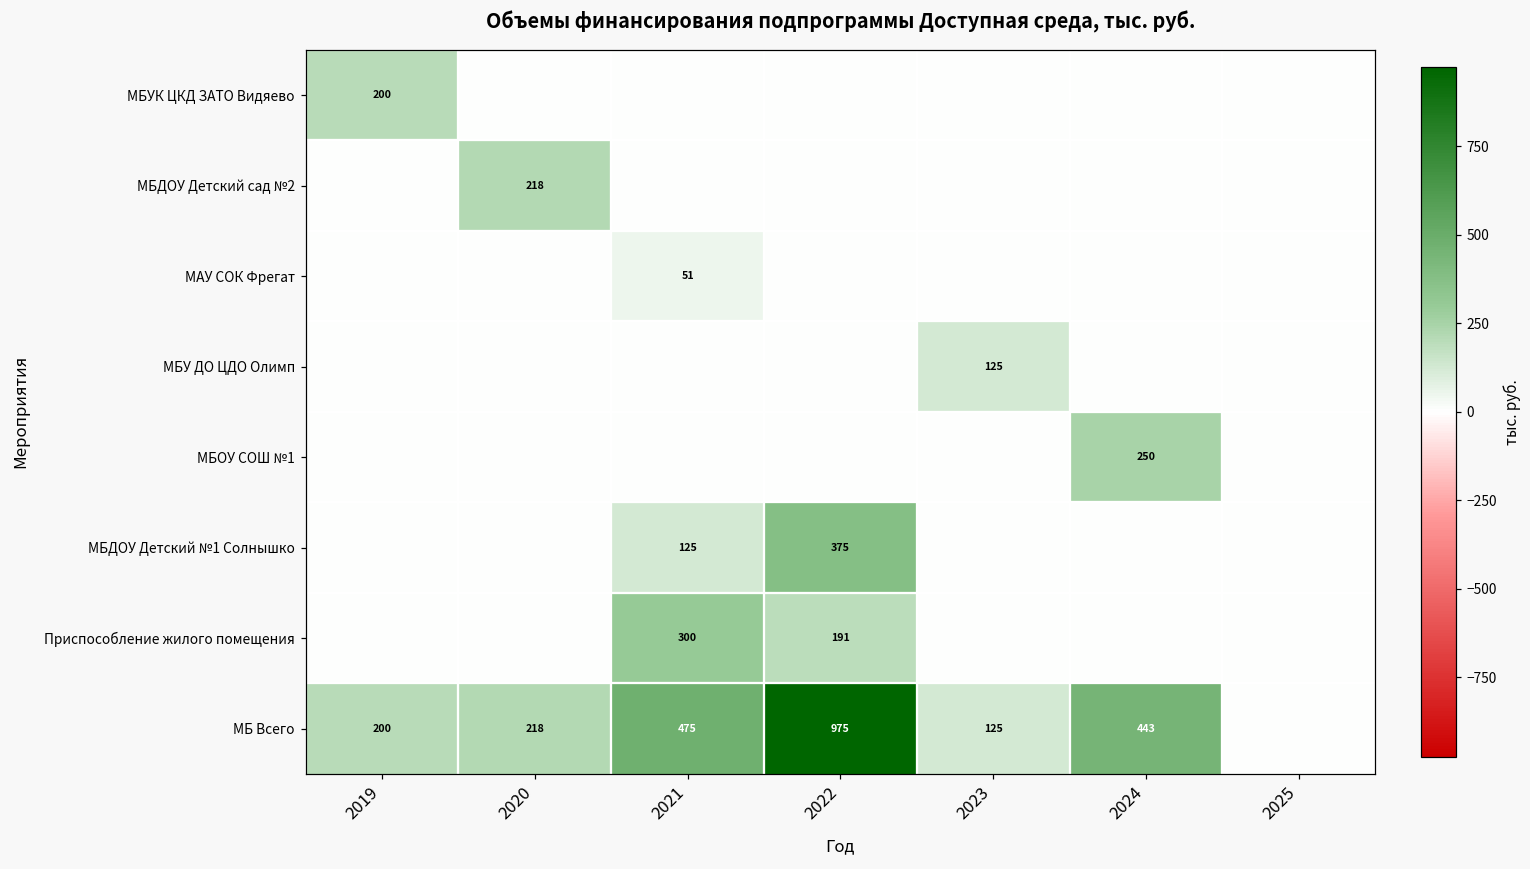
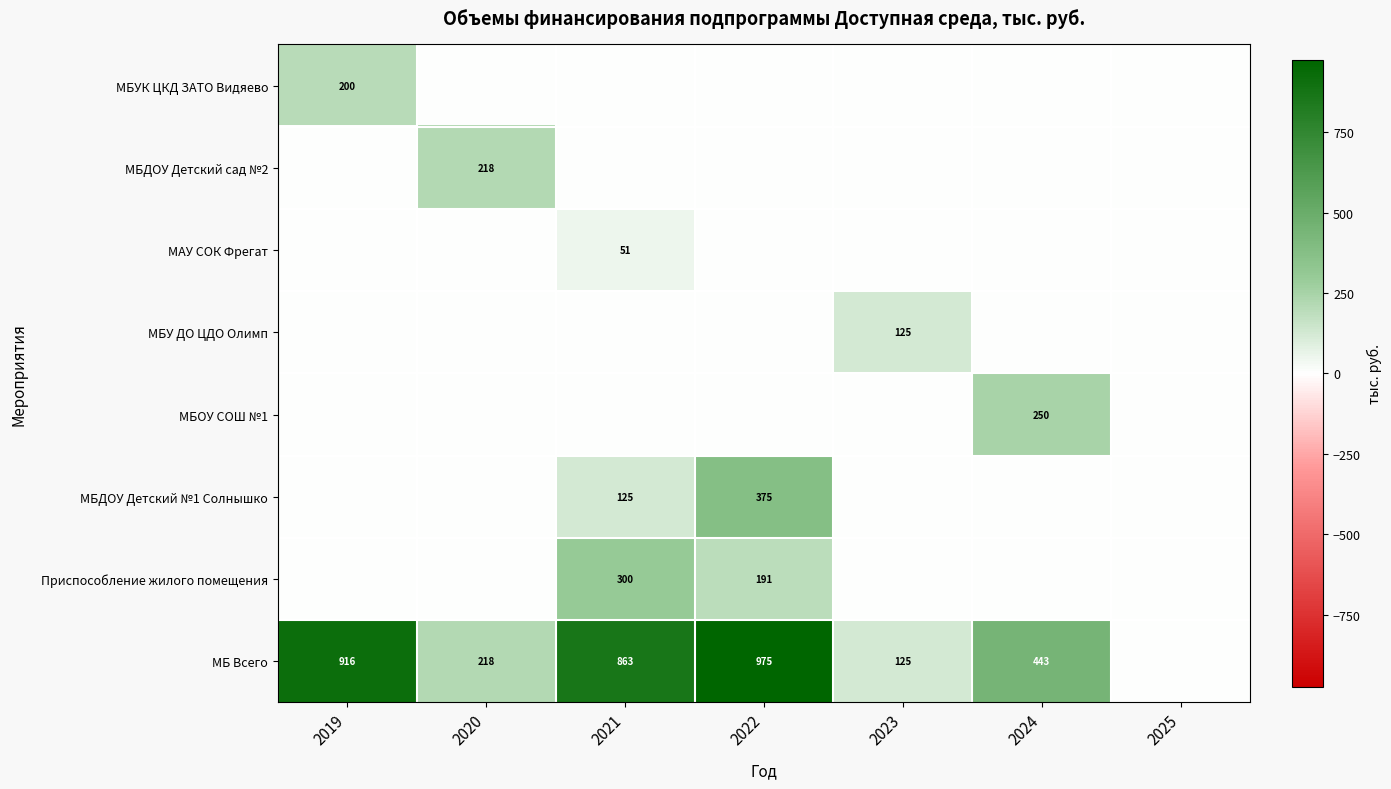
  {
    "МБУК ЦКД ЗАТО Видяево": {
      "2019": 200
    },
    "МБДОУ Детский сад №2": {
      "2020": 218
    },
    "МАУ СОК Фрегат": {
      "2021": 51
    },
    "МБУ ДО ЦДО Олимп": {
      "2023": 125
    },
    "МБОУ СОШ №1": {
      "2024": 250
    },
    "МБДОУ Детский №1 Солнышко": {
      "2021": 125,
      "2022": 375
    },
    "Приспособление жилого помещения": {
      "2021": 300,
      "2022": 191
    },
    "МБ Всего": {
-     "2019": 200,
+     "2019": 916,
      "2020": 218,
-     "2021": 475,
+     "2021": 863,
      "2022": 975,
      "2023": 125,
      "2024": 443
    }
  }
